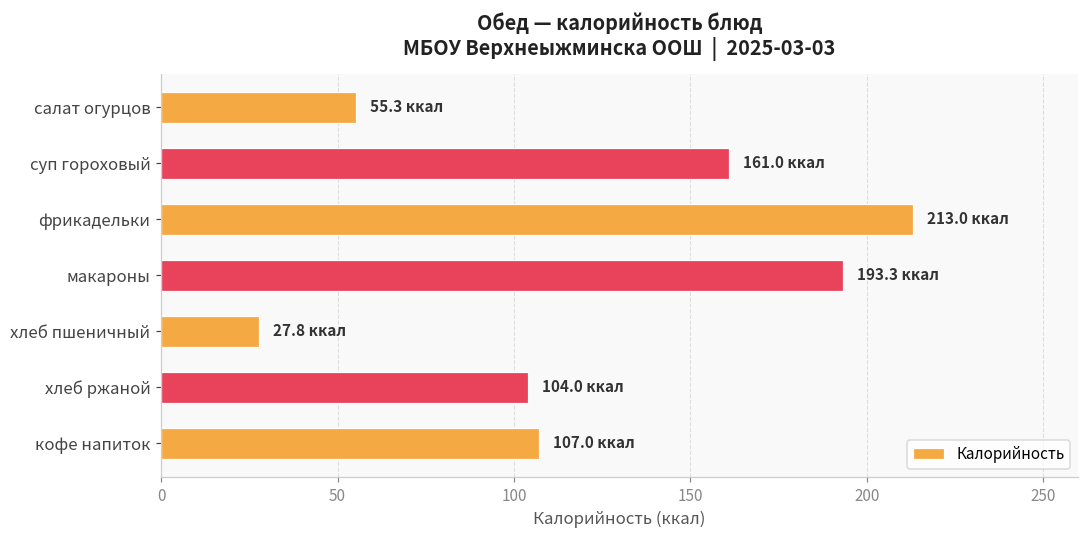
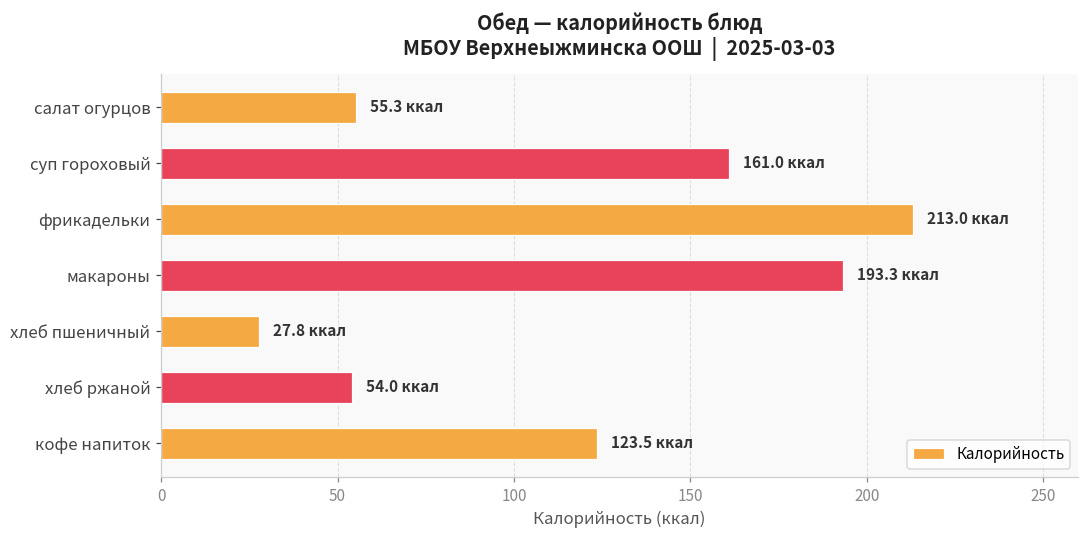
  {
    "салат огурцов": 55.3,
    "суп гороховый": 161.0,
    "фрикадельки": 213.0,
    "макароны": 193.3,
    "хлеб пшеничный": 27.8,
-   "хлеб ржаной": 104.0,
-   "кофе напиток": 107.0
+   "хлеб ржаной": 54.0,
+   "кофе напиток": 123.5
  }
